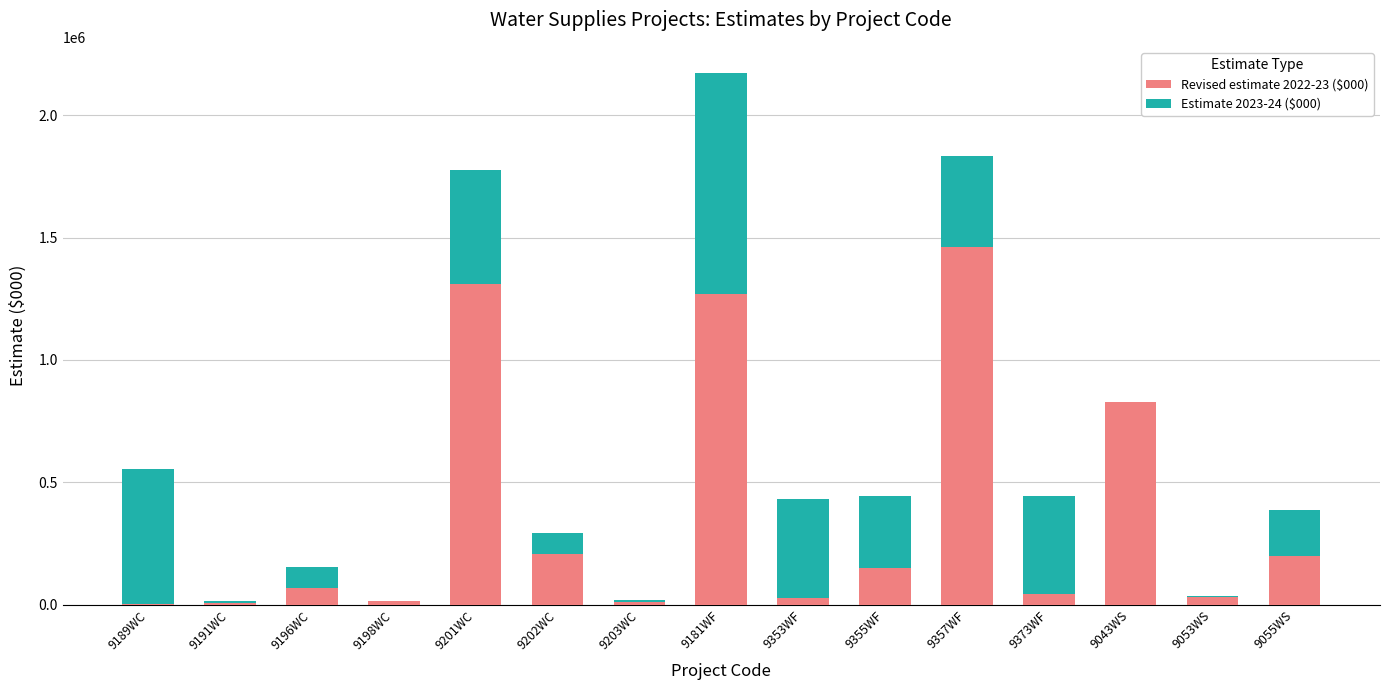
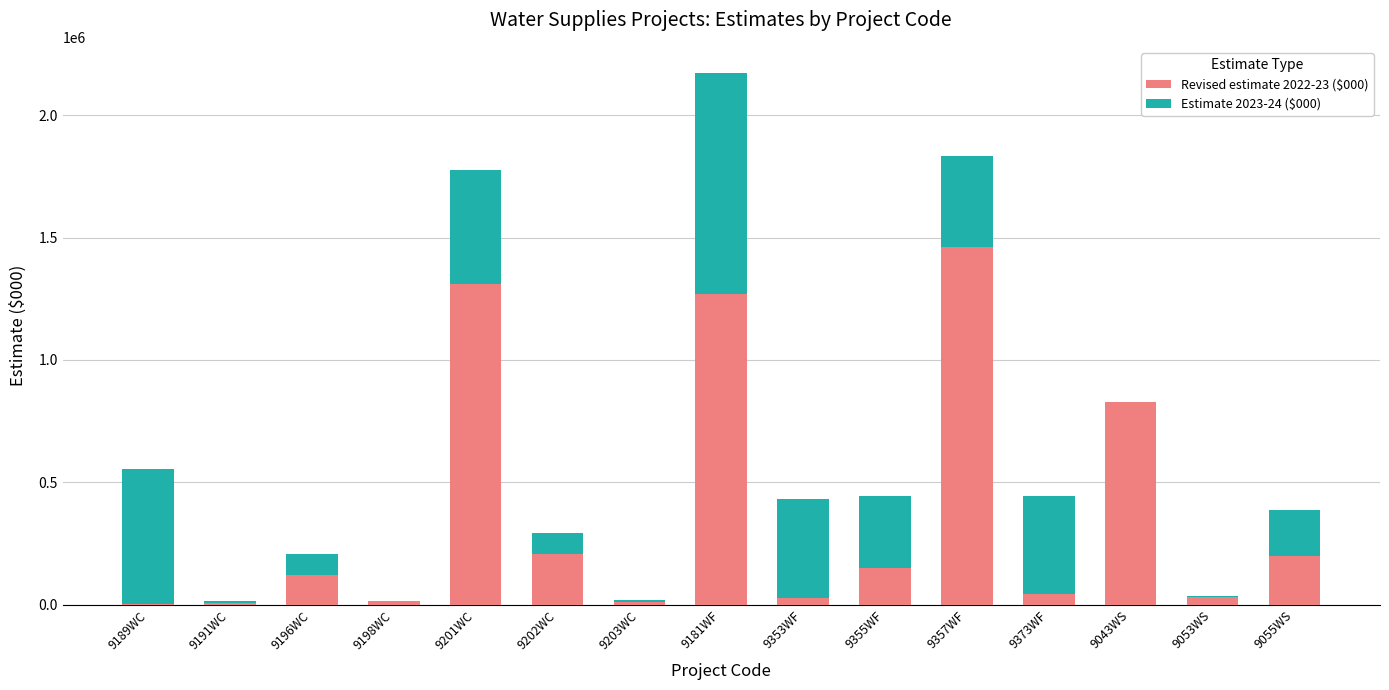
  {
    "Revised estimate 2022-23 ($000)": {
-     "9196WC": 70000,
+     "9196WC": 120000,
      "9198WC": 10000,
      "9201WC": 1310000,
      "9202WC": 210000,
      "9203WC": 10000,
      "9181WF": 1270000,
      "9353WF": 30000,
      "9355WF": 150000,
      "9357WF": 1460000,
      "9373WF": 40000,
      "9043WS": 830000,
      "9053WS": 30000,
      "9055WS": 200000
    },
    "Estimate 2023-24 ($000)": {
      "9189WC": 550000,
      "9196WC": 90000,
      "9201WC": 470000,
      "9202WC": 80000,
      "9181WF": 900000,
      "9353WF": 400000,
      "9355WF": 290000,
      "9357WF": 370000,
      "9373WF": 400000,
      "9055WS": 190000
    }
  }
